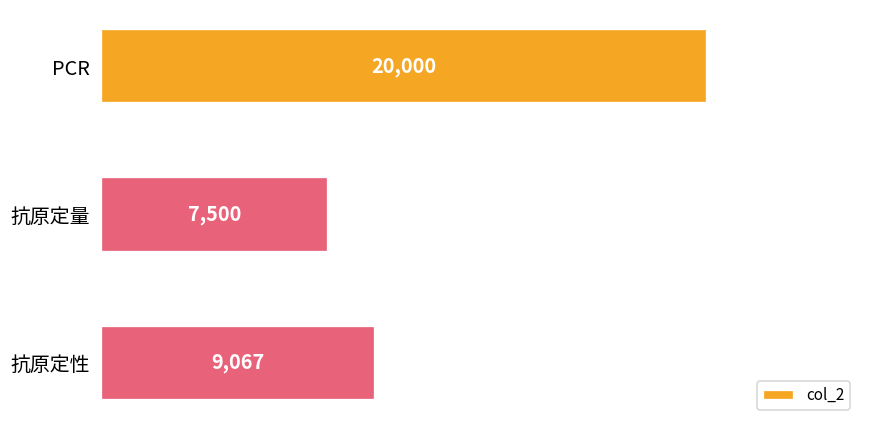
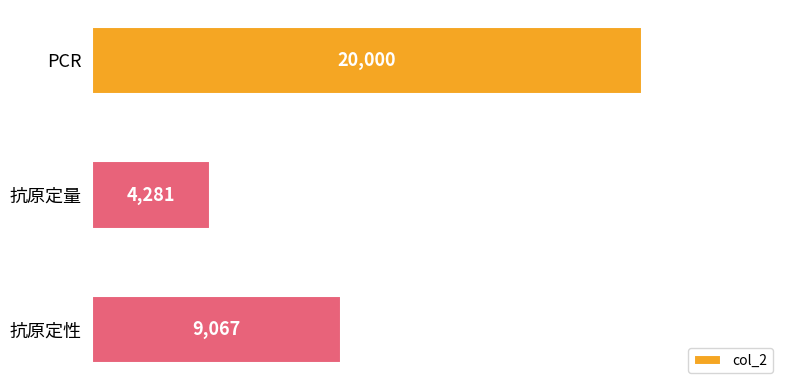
  {
    "PCR": "20,000",
-   "抗原定量": "7,500",
+   "抗原定量": "4,281",
    "抗原定性": "9,067"
  }
